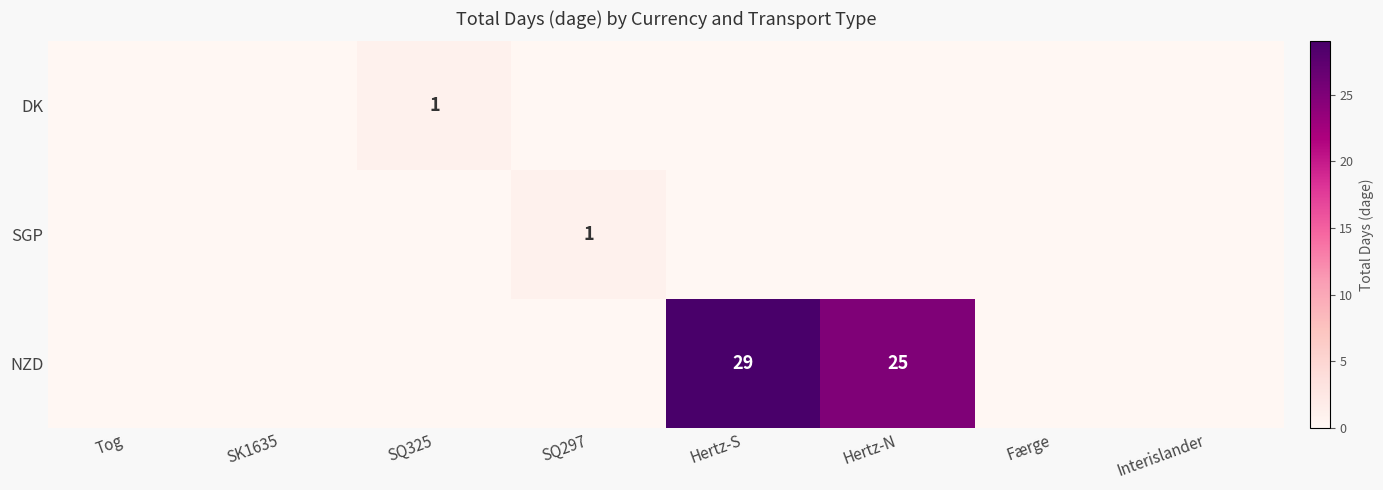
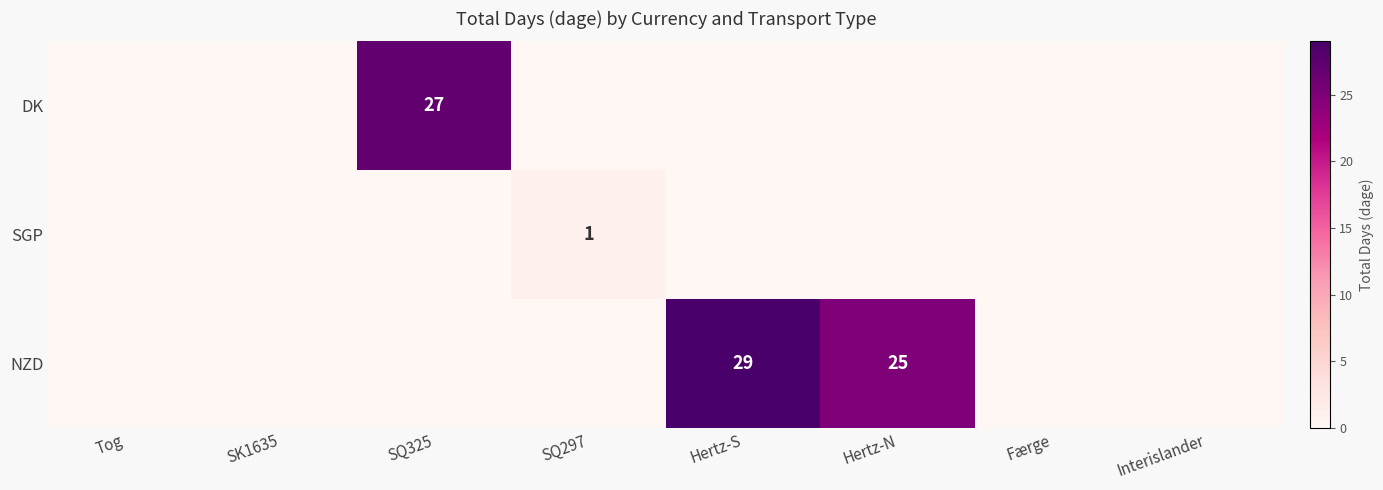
  {
    "DK": {
-     "SQ325": 1
+     "SQ325": 27
    },
    "SGP": {
      "SQ297": 1
    },
    "NZD": {
      "Hertz-S": 29,
      "Hertz-N": 25
    }
  }
